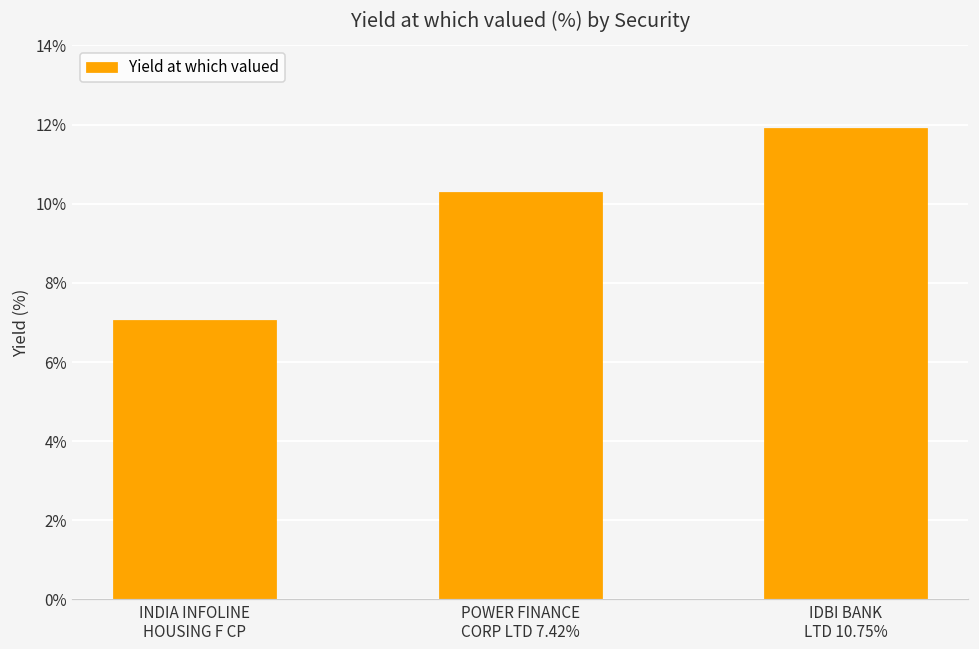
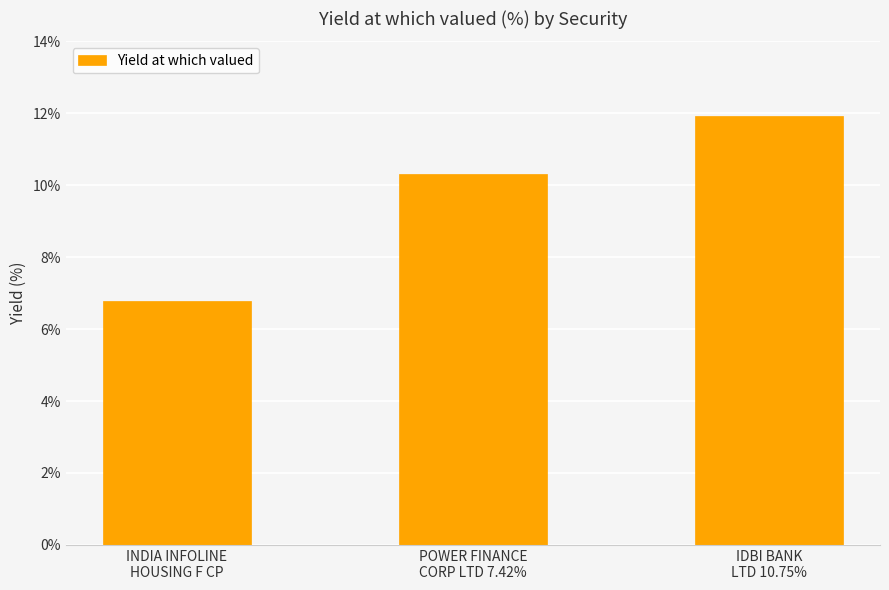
  {
-   "INDIA INFOLINE HOUSING F CP": "7.1%",
+   "INDIA INFOLINE HOUSING F CP": "6.8%",
    "POWER FINANCE CORP LTD 7.42%": "10.3%",
    "IDBI BANK LTD 10.75%": "11.9%"
  }
